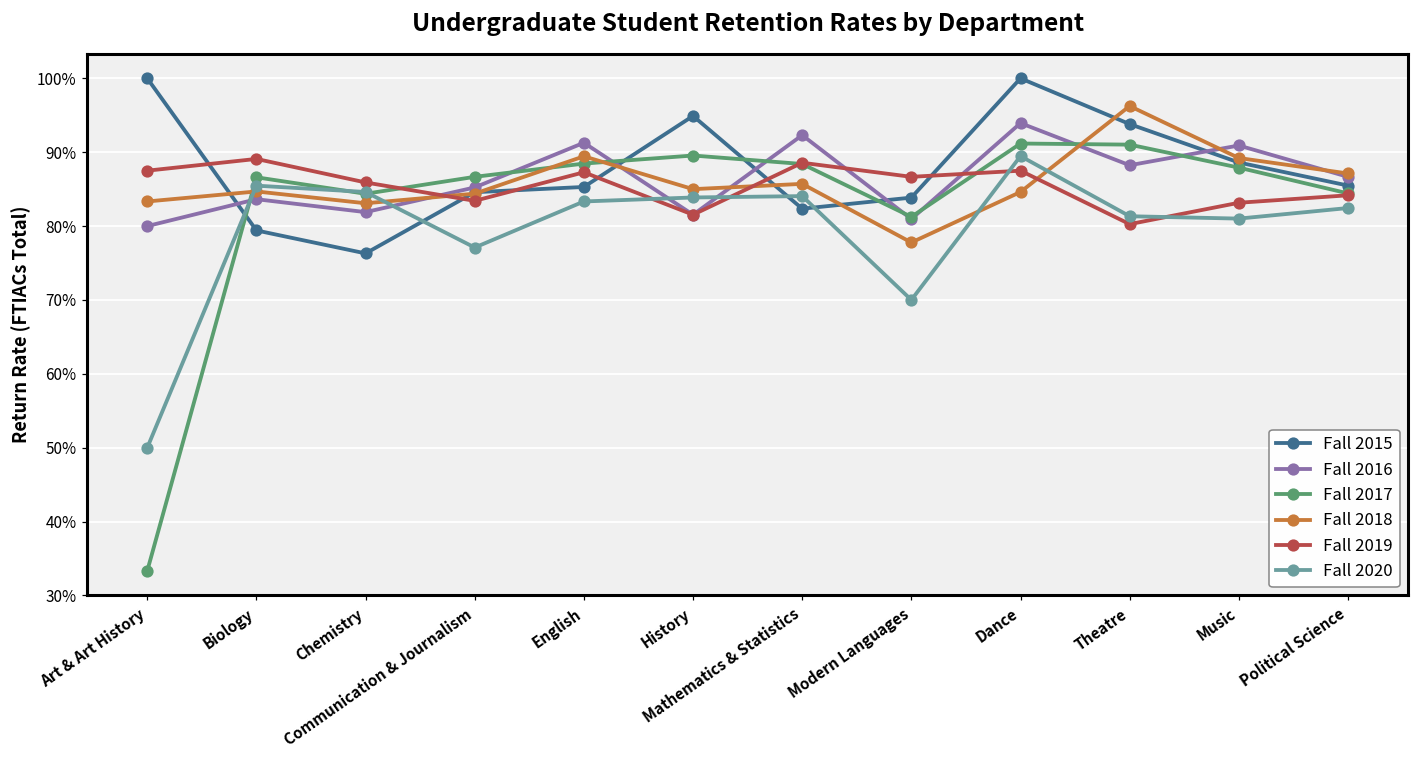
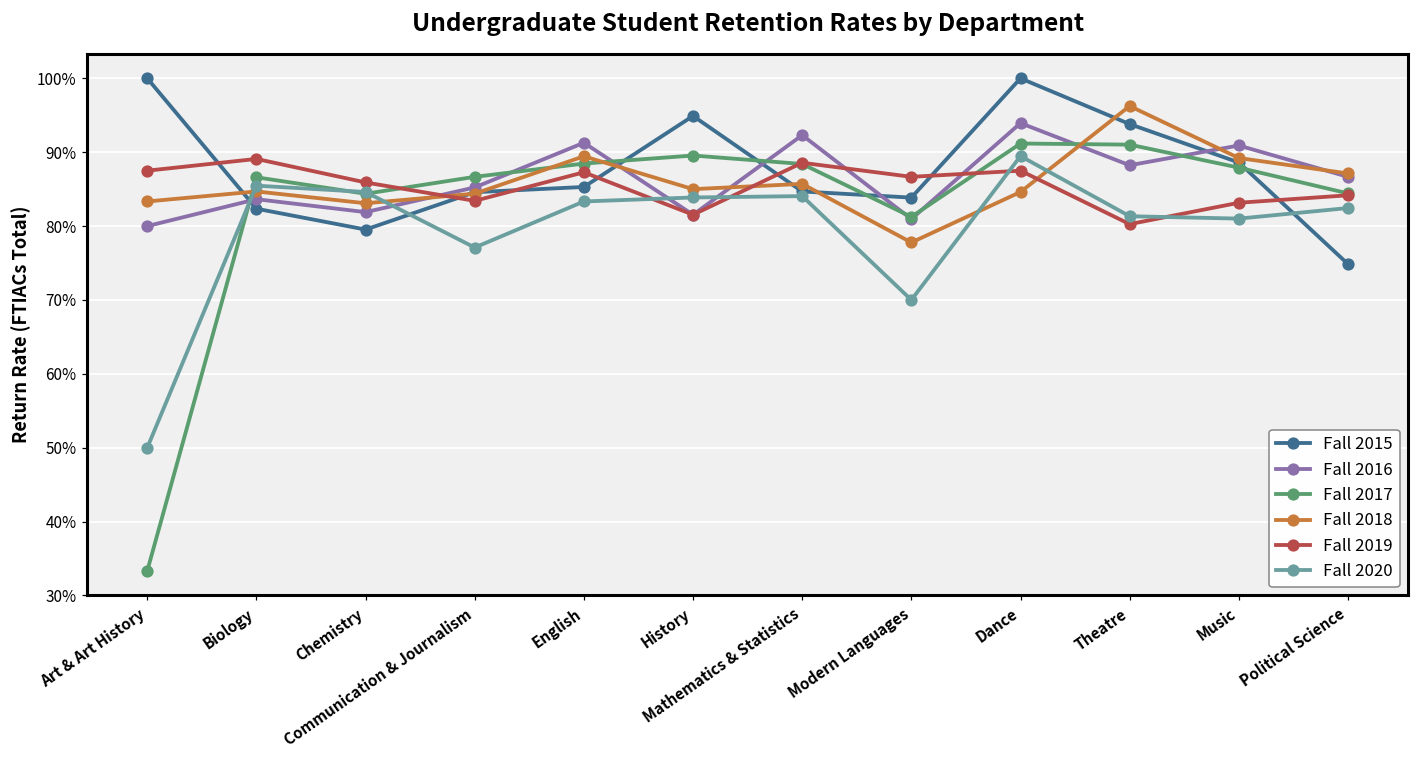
  {
    "Fall 2015": {
      "Art & Art History": "100%",
-     "Biology": "79%",
-     "Chemistry": "76%",
+     "Biology": "82%",
+     "Chemistry": "80%",
      "English": "85%",
      "History": "95%",
-     "Mathematics & Statistics": "82%",
+     "Mathematics & Statistics": "85%",
      "Modern Languages": "84%",
      "Dance": "100%",
      "Theatre": "94%",
      "Music": "89%",
-     "Political Science": "85%"
+     "Political Science": "75%"
    }
  }
